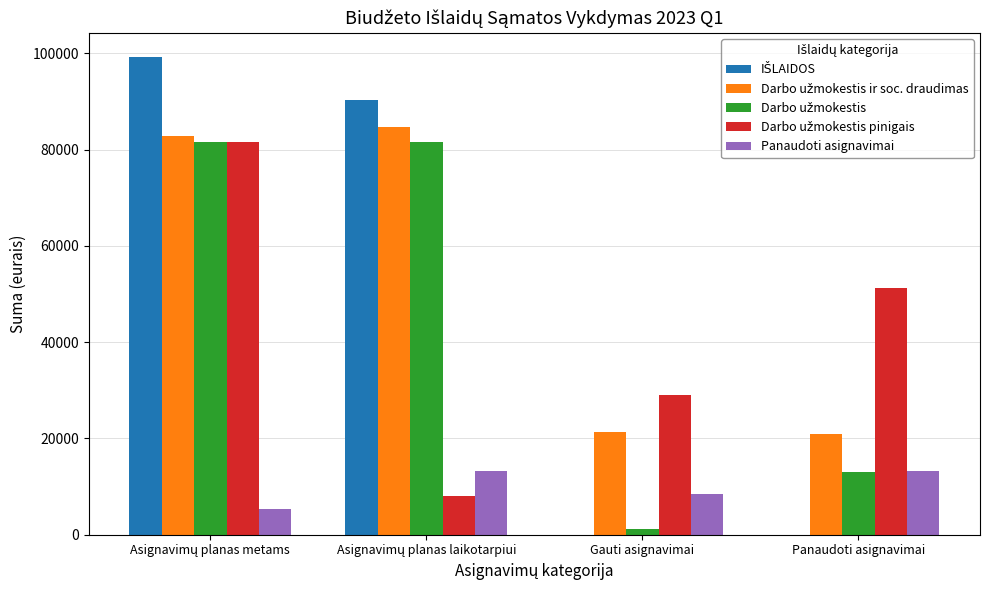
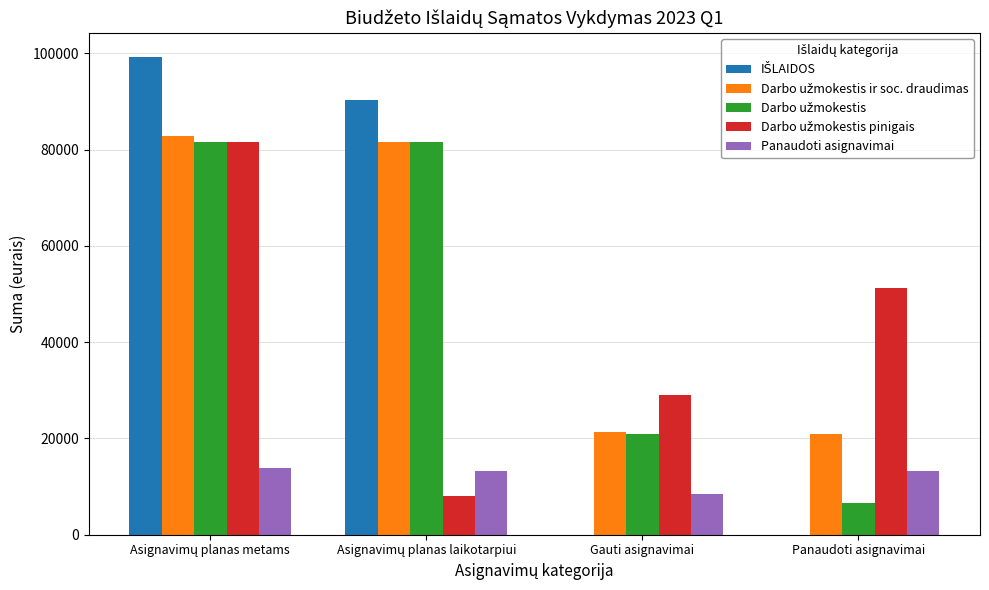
  {
    "IŠLAIDOS": {
      "Asignavimų planas metams": 99000,
      "Asignavimų planas laikotarpiui": 90000,
      "Gauti asignavimai": 0,
      "Panaudoti asignavimai": 0
    },
    "Darbo užmokestis ir soc. draudimas": {
      "Asignavimų planas metams": 83000,
-     "Asignavimų planas laikotarpiui": 85000,
+     "Asignavimų planas laikotarpiui": 82000,
      "Gauti asignavimai": 21000,
      "Panaudoti asignavimai": 21000
    },
    "Darbo užmokestis": {
      "Asignavimų planas metams": 82000,
      "Asignavimų planas laikotarpiui": 82000,
-     "Gauti asignavimai": 1000,
-     "Panaudoti asignavimai": 13000
+     "Gauti asignavimai": 21000,
+     "Panaudoti asignavimai": 7000
    },
    "Darbo užmokestis pinigais": {
      "Asignavimų planas metams": 82000,
      "Asignavimų planas laikotarpiui": 8000,
      "Gauti asignavimai": 29000,
      "Panaudoti asignavimai": 51000
    },
    "Panaudoti asignavimai": {
-     "Asignavimų planas metams": 5000,
+     "Asignavimų planas metams": 14000,
      "Asignavimų planas laikotarpiui": 13000,
      "Gauti asignavimai": 8000,
      "Panaudoti asignavimai": 13000
    }
  }
